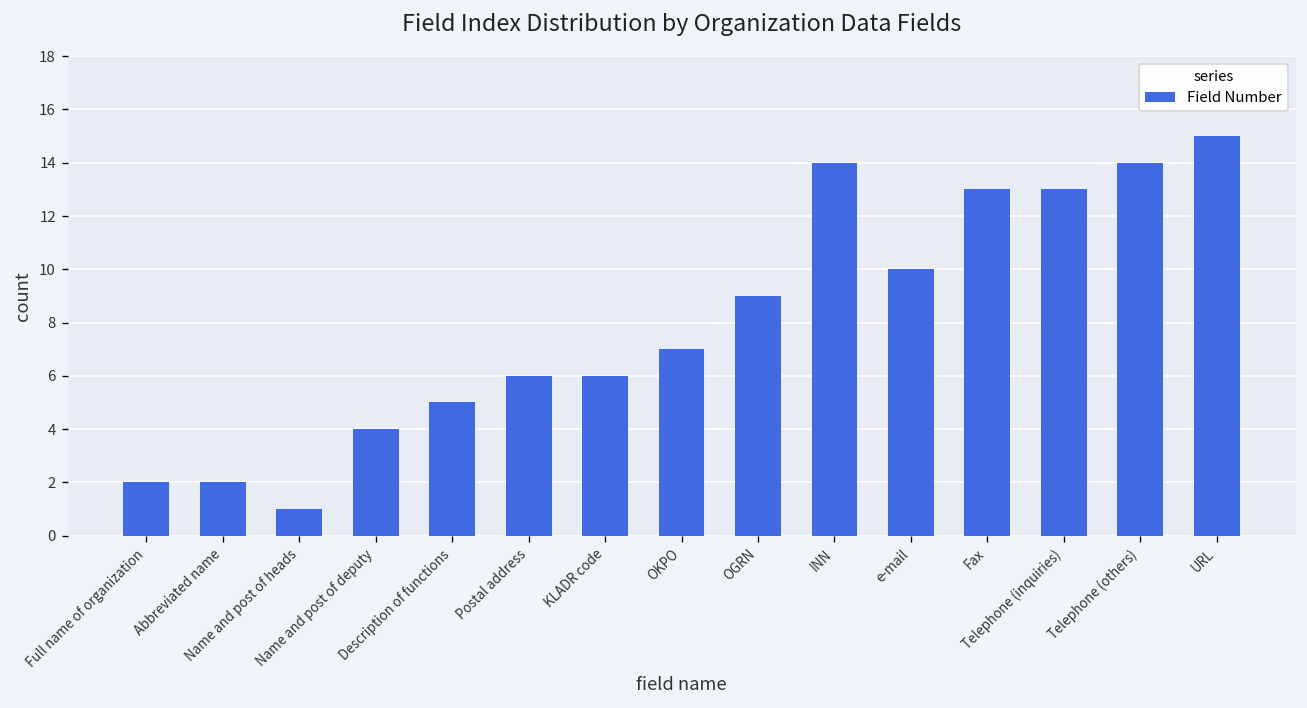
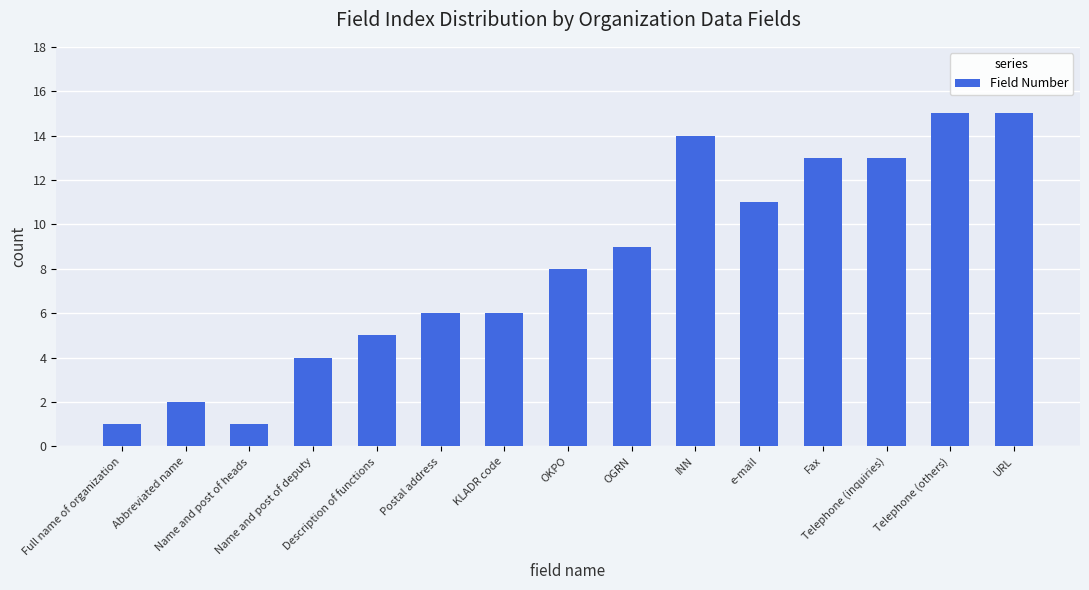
  {
-   "Full name of organization": 2,
+   "Full name of organization": 1,
    "Abbreviated name": 2,
    "Name and post of heads": 1,
    "Name and post of deputy": 4,
    "Description of functions": 5,
    "Postal address": 6,
    "KLADR code": 6,
-   "OKPO": 7,
+   "OKPO": 8,
    "OGRN": 9,
    "INN": 14,
-   "e-mail": 10,
+   "e-mail": 11,
    "Fax": 13,
    "Telephone (inquiries)": 13,
-   "Telephone (others)": 14,
+   "Telephone (others)": 15,
    "URL": 15
  }
